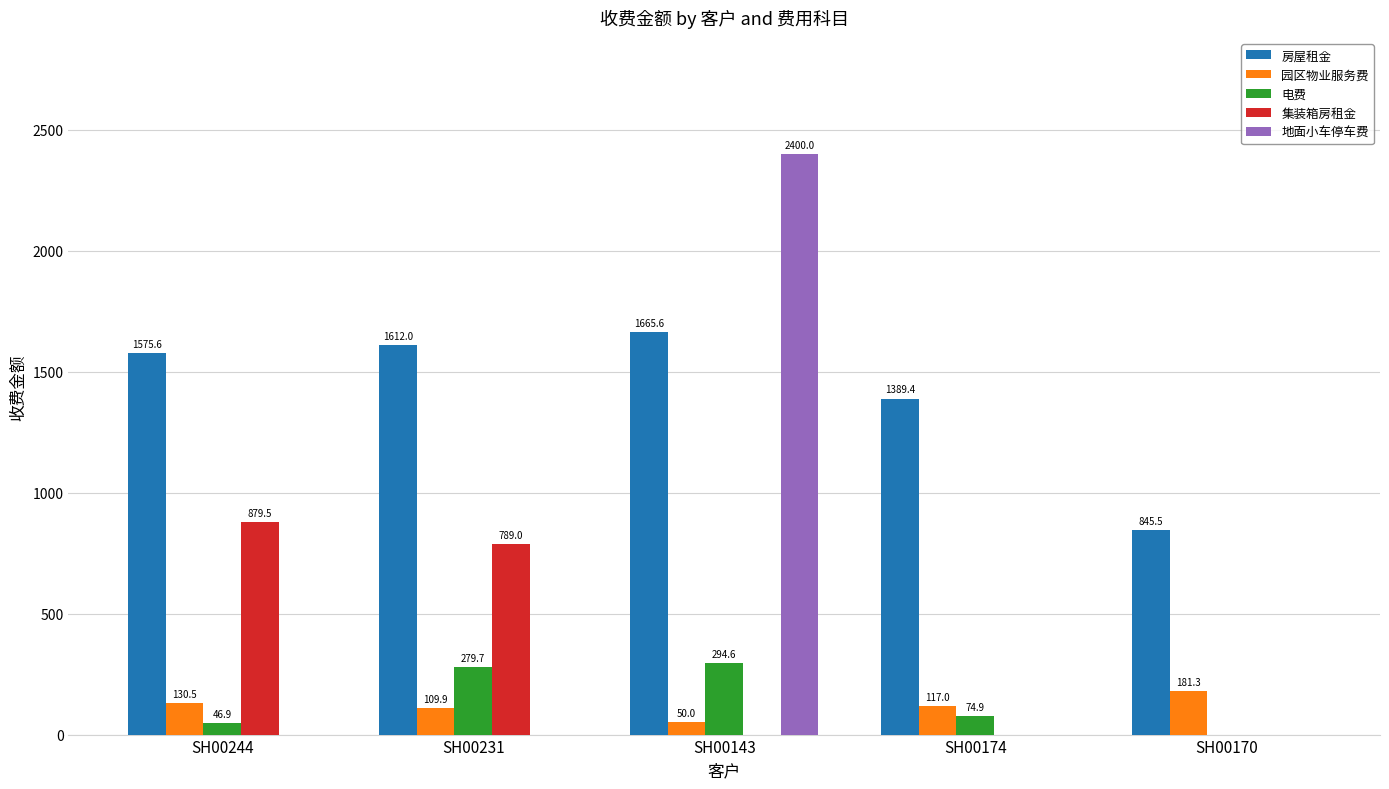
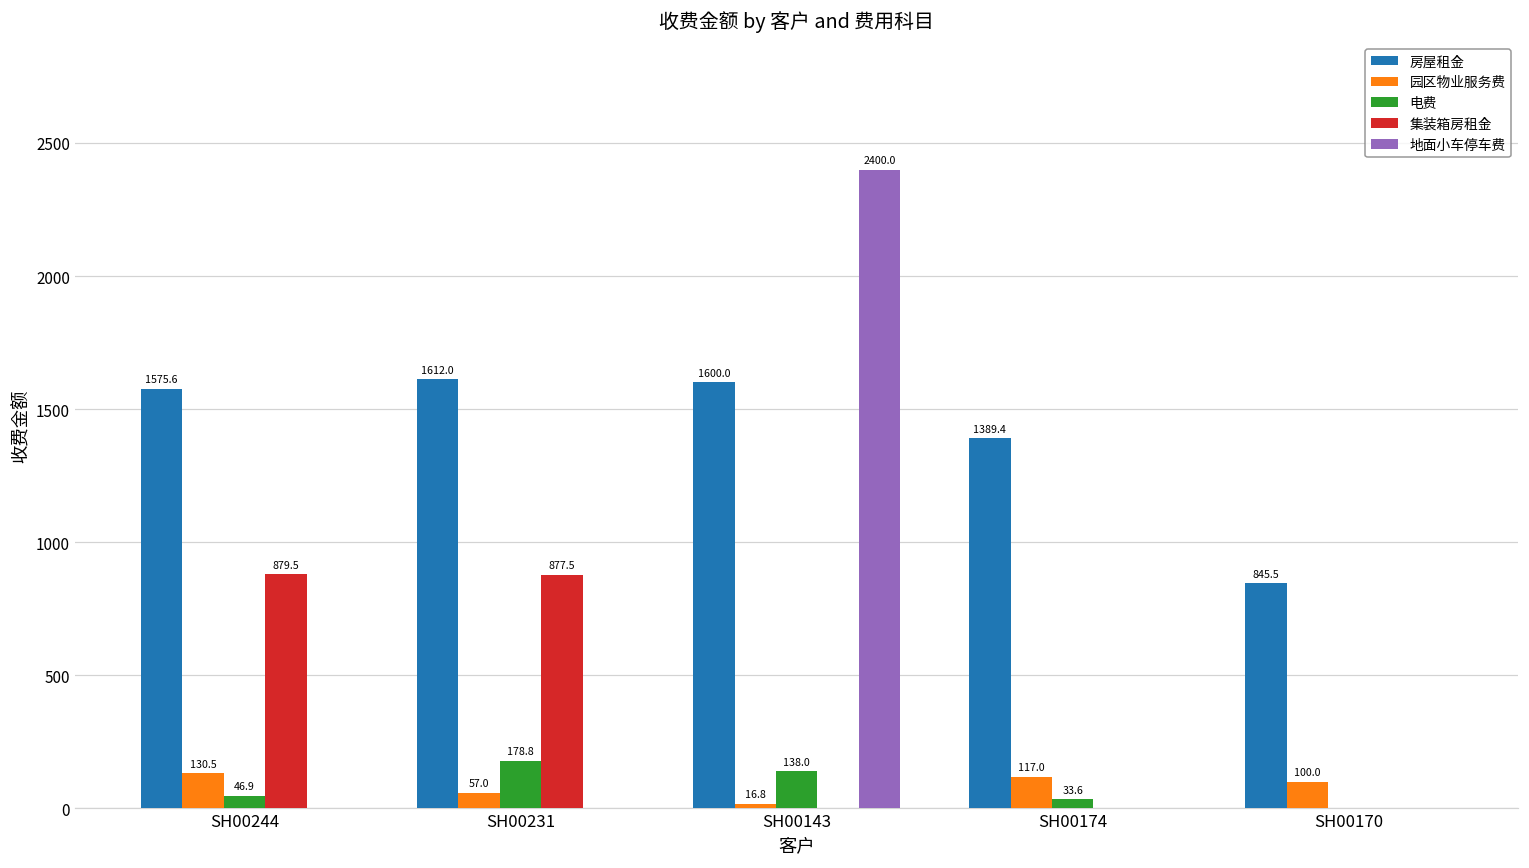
  {
    "房屋租金": {
      "SH00244": 1575.6,
      "SH00231": 1612.0,
-     "SH00143": 1665.6,
+     "SH00143": 1600.0,
      "SH00174": 1389.4,
      "SH00170": 845.5
    },
    "园区物业服务费": {
      "SH00244": 130.5,
-     "SH00231": 109.9,
-     "SH00143": 50.0,
+     "SH00231": 57.0,
+     "SH00143": 16.8,
      "SH00174": 117.0,
-     "SH00170": 181.3
+     "SH00170": 100.0
    },
    "电费": {
      "SH00244": 46.9,
-     "SH00231": 279.7,
-     "SH00143": 294.6,
-     "SH00174": 74.9
+     "SH00231": 178.8,
+     "SH00143": 138.0,
+     "SH00174": 33.6
    },
    "集装箱房租金": {
      "SH00244": 879.5,
-     "SH00231": 789.0
+     "SH00231": 877.5
    },
    "地面小车停车费": {
      "SH00143": 2400.0
    }
  }
